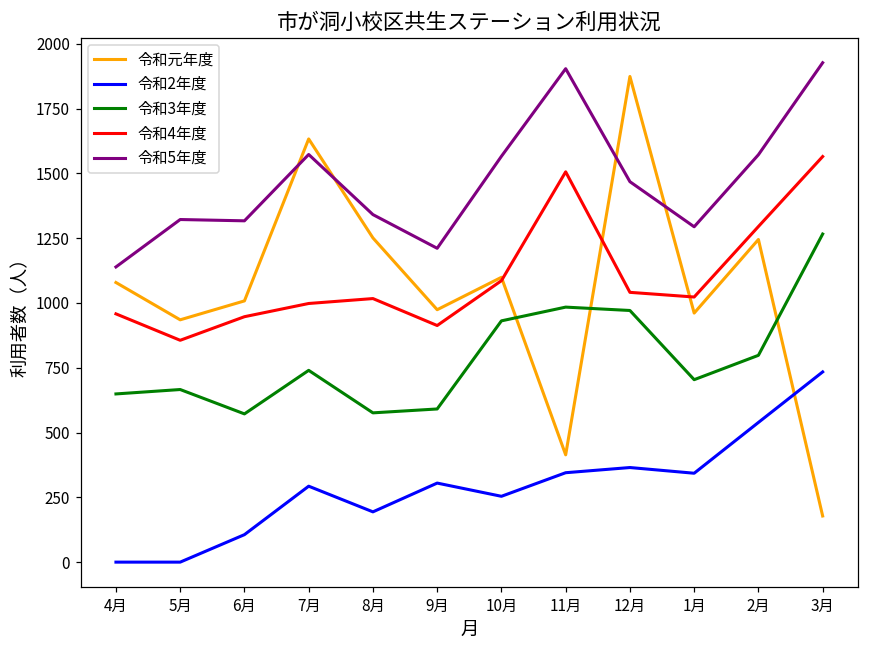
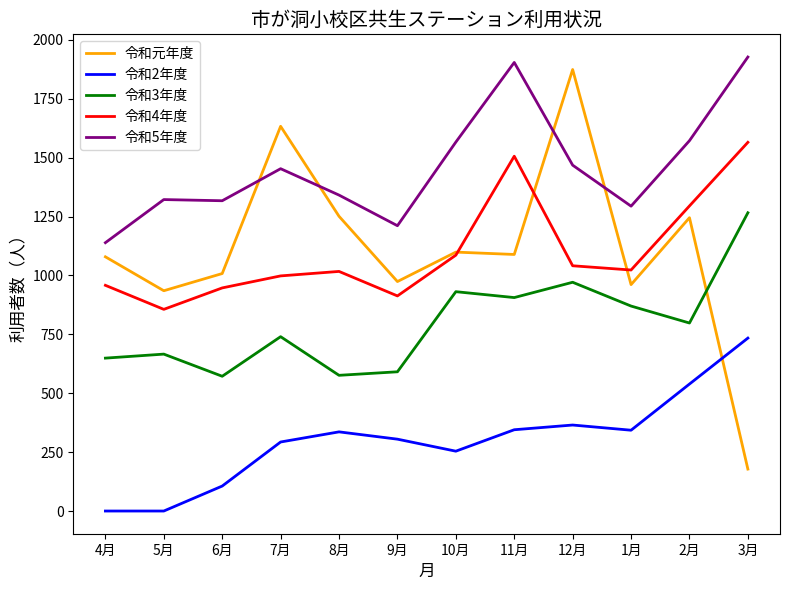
  {
    "令和元年度": {
      "4月": 1080,
      "5月": 940,
      "6月": 1010,
      "7月": 1630,
      "8月": 1250,
      "9月": 970,
      "10月": 1100,
-     "11月": 410,
+     "11月": 1090,
      "12月": 1870,
      "1月": 960,
      "2月": 1250,
      "3月": 180
    },
    "令和2年度": {
      "4月": 0,
      "5月": 0,
      "6月": 110,
      "7月": 290,
-     "8月": 190,
+     "8月": 340,
      "9月": 310,
      "10月": 250,
      "11月": 350,
      "12月": 370,
      "1月": 340,
      "2月": 540,
      "3月": 730
    },
    "令和3年度": {
      "4月": 650,
      "5月": 670,
      "6月": 570,
      "7月": 740,
      "8月": 580,
      "9月": 590,
      "10月": 930,
-     "11月": 980,
+     "11月": 910,
      "12月": 970,
-     "1月": 700,
+     "1月": 870,
      "2月": 800,
      "3月": 1270
    },
    "令和4年度": {
      "4月": 960,
      "5月": 860,
      "6月": 950,
      "7月": 1000,
      "8月": 1020,
      "9月": 910,
      "10月": 1090,
      "11月": 1510,
      "12月": 1040,
      "1月": 1020,
      "2月": 1300,
      "3月": 1570
    },
    "令和5年度": {
      "4月": 1140,
      "5月": 1320,
      "6月": 1320,
-     "7月": 1570,
+     "7月": 1450,
      "8月": 1340,
      "9月": 1210,
      "10月": 1570,
      "11月": 1900,
      "12月": 1470,
      "1月": 1290,
      "2月": 1570,
      "3月": 1930
    }
  }
